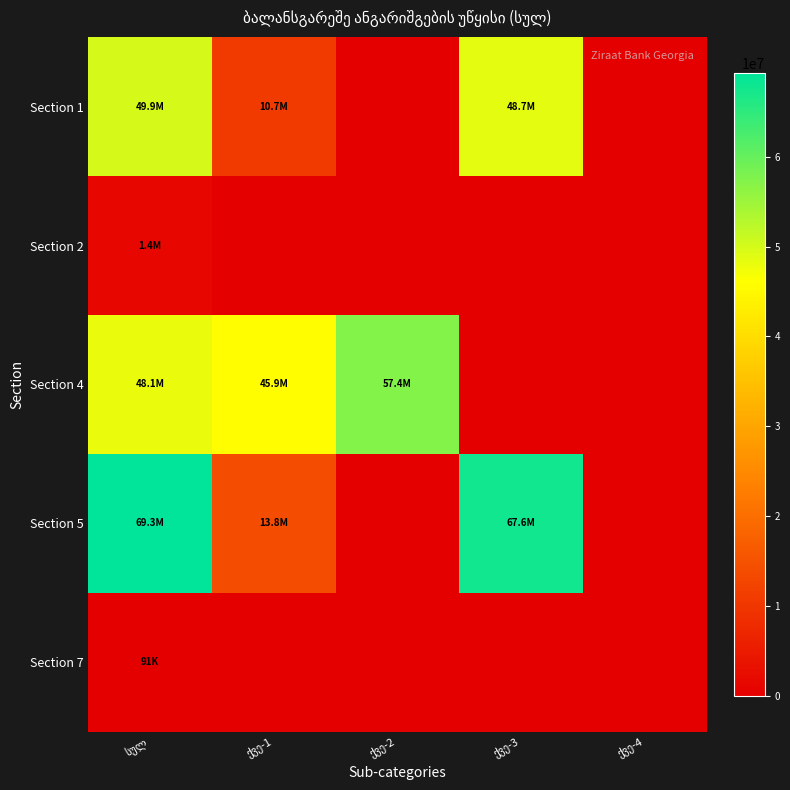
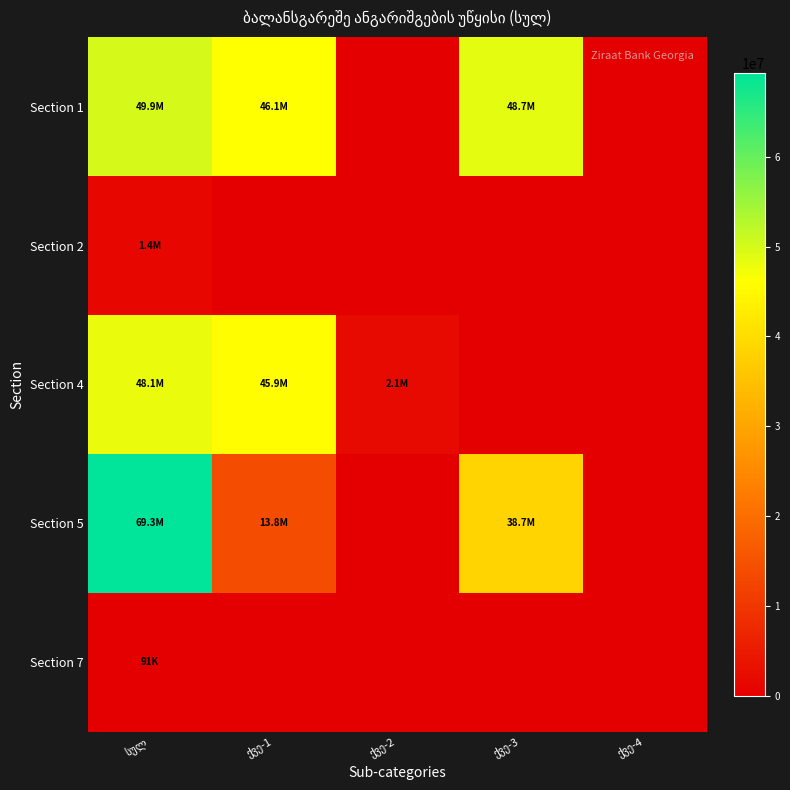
  {
    "Section 1": {
      "სულ": "49.9M",
-     "ქვე-1": "10.7M",
+     "ქვე-1": "46.1M",
      "ქვე-3": "48.7M"
    },
    "Section 2": {
      "სულ": "1.4M"
    },
    "Section 4": {
      "სულ": "48.1M",
      "ქვე-1": "45.9M",
-     "ქვე-2": "57.4M"
+     "ქვე-2": "2.1M"
    },
    "Section 5": {
      "სულ": "69.3M",
      "ქვე-1": "13.8M",
-     "ქვე-3": "67.6M"
+     "ქვე-3": "38.7M"
    },
    "Section 7": {
      "სულ": "91K"
    }
  }
